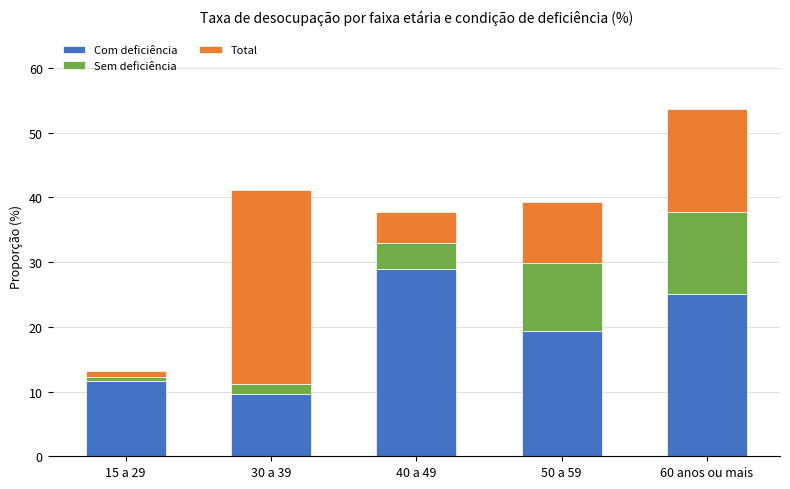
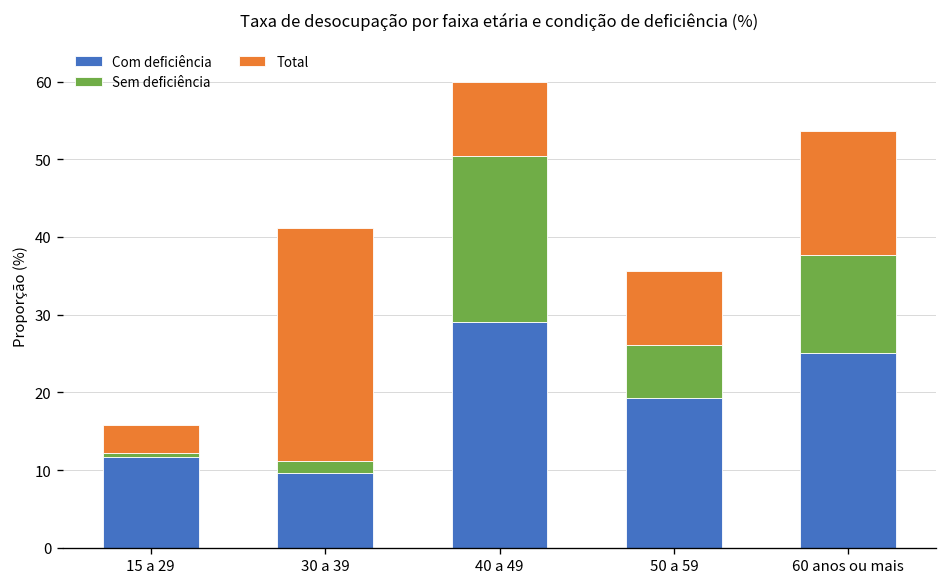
  {
    "Com deficiência": {
      "15 a 29": 12,
      "30 a 39": 10,
      "40 a 49": 29,
      "50 a 59": 19,
      "60 anos ou mais": 25
    },
    "Sem deficiência": {
      "15 a 29": 1,
      "30 a 39": 2,
-     "40 a 49": 4,
-     "50 a 59": 11,
+     "40 a 49": 21,
+     "50 a 59": 7,
      "60 anos ou mais": 13
    },
    "Total": {
-     "15 a 29": 1,
+     "15 a 29": 4,
      "30 a 39": 30,
-     "40 a 49": 5,
+     "40 a 49": 10,
      "50 a 59": 10,
      "60 anos ou mais": 16
    }
  }
